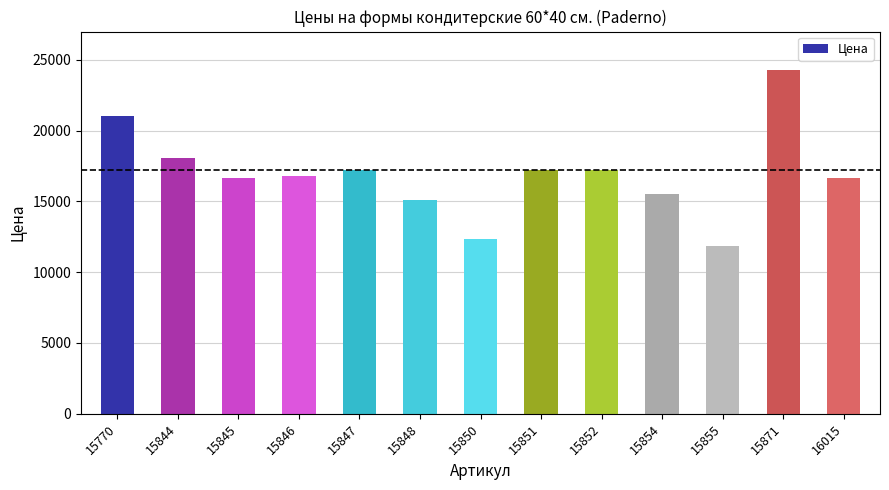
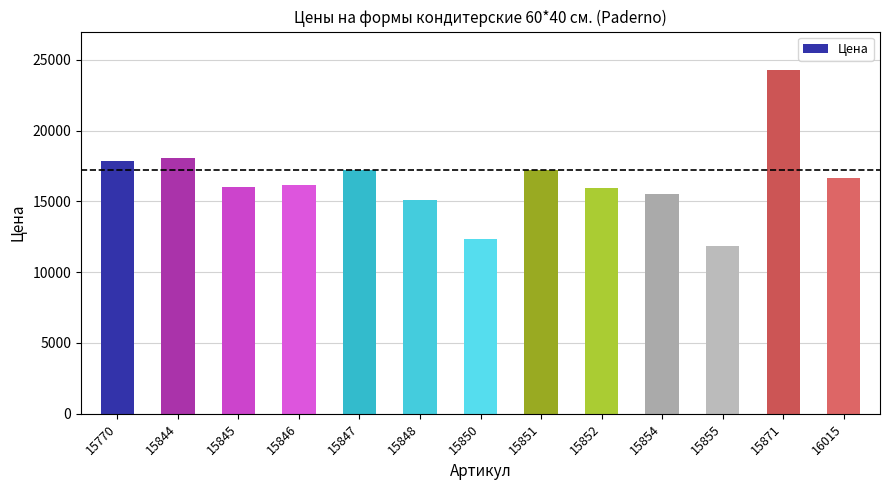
  {
-   "15770": 21100,
+   "15770": 17900,
    "15844": 18000,
-   "15845": 16700,
-   "15846": 16800,
+   "15845": 16000,
+   "15846": 16100,
    "15847": 17200,
    "15848": 15100,
    "15850": 12300,
    "15851": 17200,
-   "15852": 17200,
+   "15852": 15900,
    "15854": 15500,
    "15855": 11900,
    "15871": 24300,
    "16015": 16700
  }
